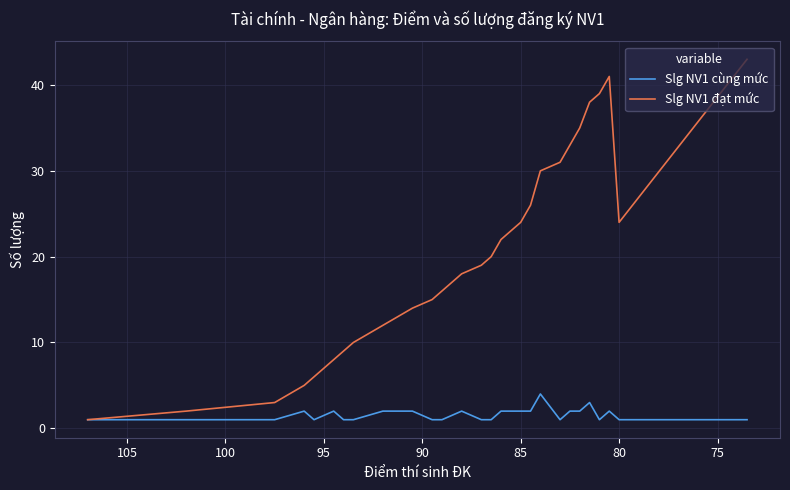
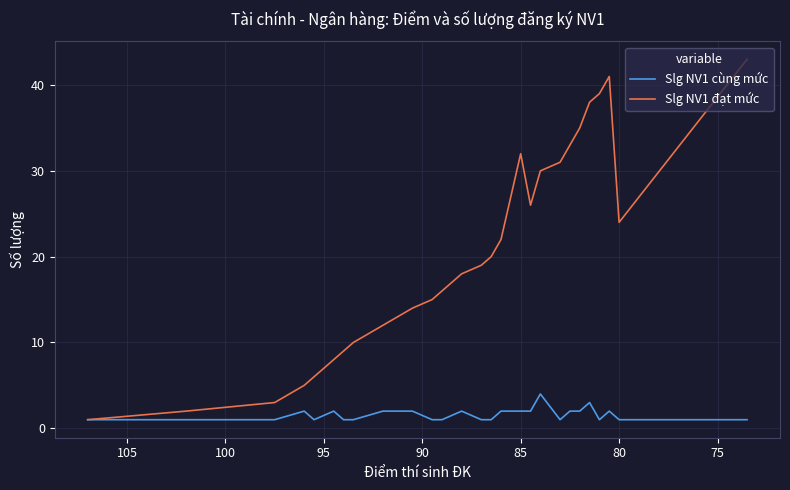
  {
    "Slg NV1 cùng mức": {
      "85": 2,
      "80": 1
    },
    "Slg NV1 đạt mức": {
-     "85": 24,
+     "85": 32,
      "80": 24
    }
  }
